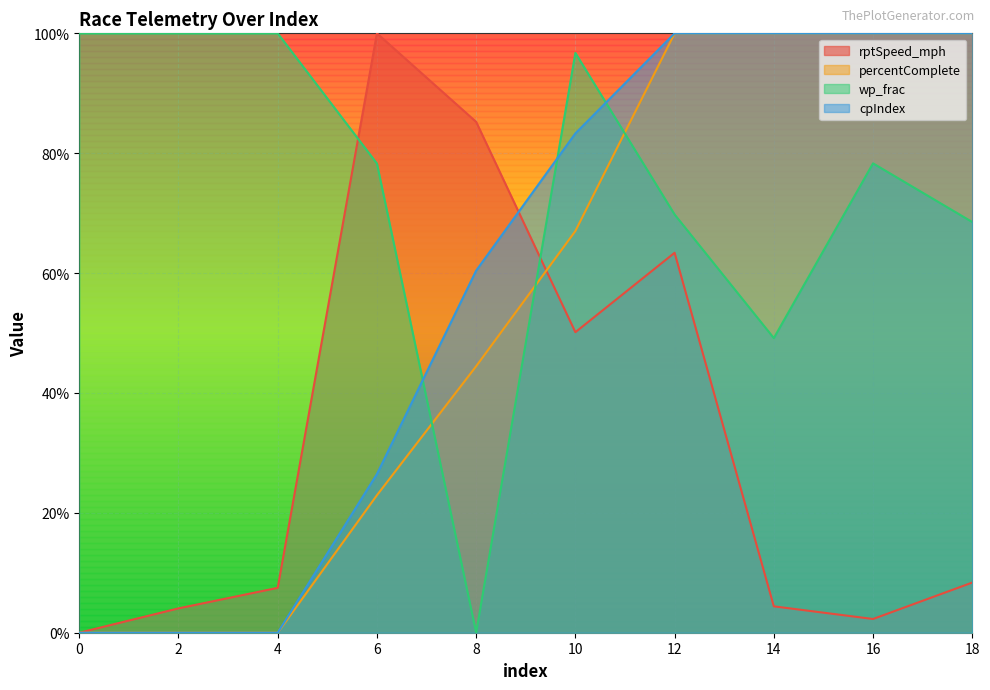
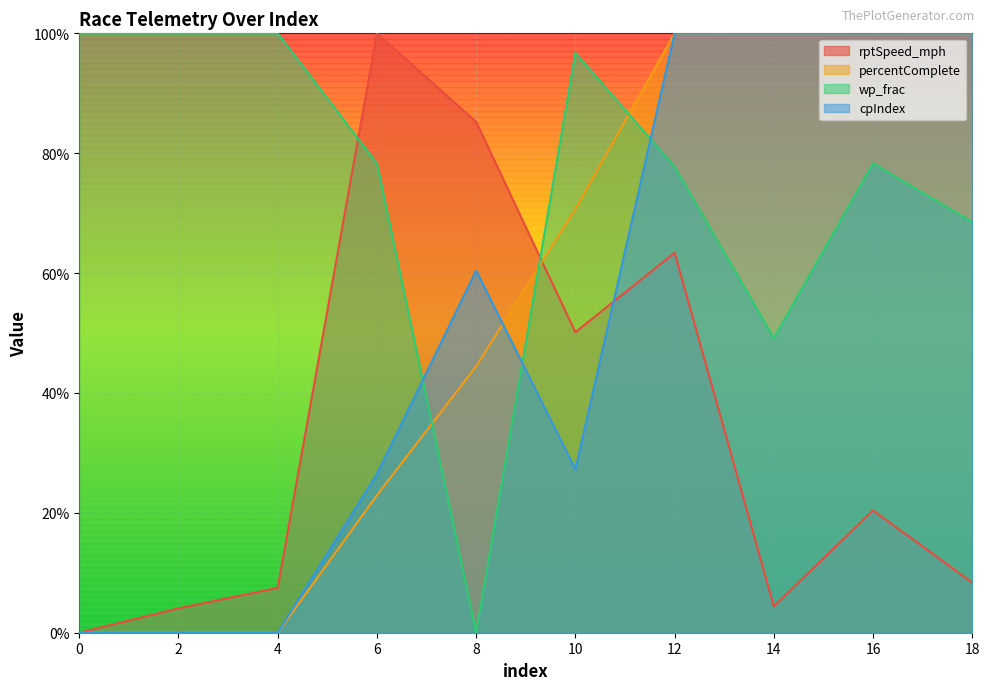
  {
    "rptSpeed_mph": {
      "2": "4%",
      "4": "7%",
      "6": "100%",
      "8": "85%",
      "10": "50%",
      "12": "63%",
      "14": "4%",
-     "16": "2%",
+     "16": "20%",
      "18": "8%"
    },
    "percentComplete": {
      "6": "23%",
      "8": "44%",
-     "10": "67%"
+     "10": "71%"
    },
    "wp_frac": {
      "0": "100%",
      "2": "100%",
      "4": "100%",
      "6": "78%",
      "8": "0%",
      "10": "97%",
-     "12": "70%",
+     "12": "78%",
      "14": "49%",
      "16": "78%",
      "18": "69%"
    },
    "cpIndex": {
      "6": "26%",
      "8": "60%",
-     "10": "83%"
+     "10": "27%"
    }
  }
